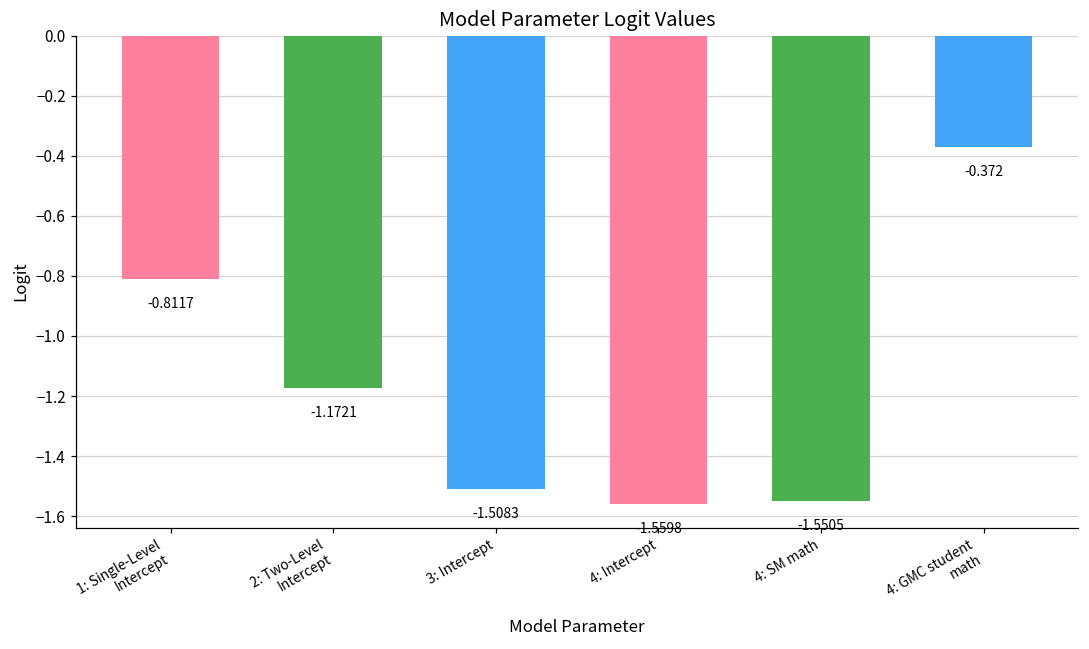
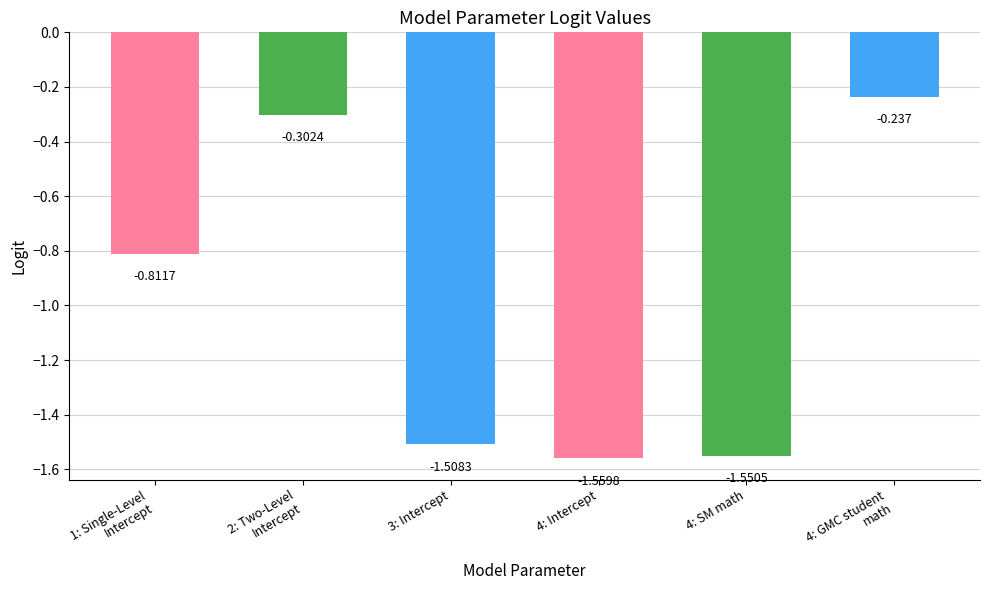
  {
    "1: Single-Level Intercept": -0.8117,
-   "2: Two-Level Intercept": -1.1721,
+   "2: Two-Level Intercept": -0.3024,
    "3: Intercept": -1.5083,
    "4: Intercept": -1.5598,
    "4: SM math": -1.5505,
-   "4: GMC student math": -0.372
+   "4: GMC student math": -0.237
  }
